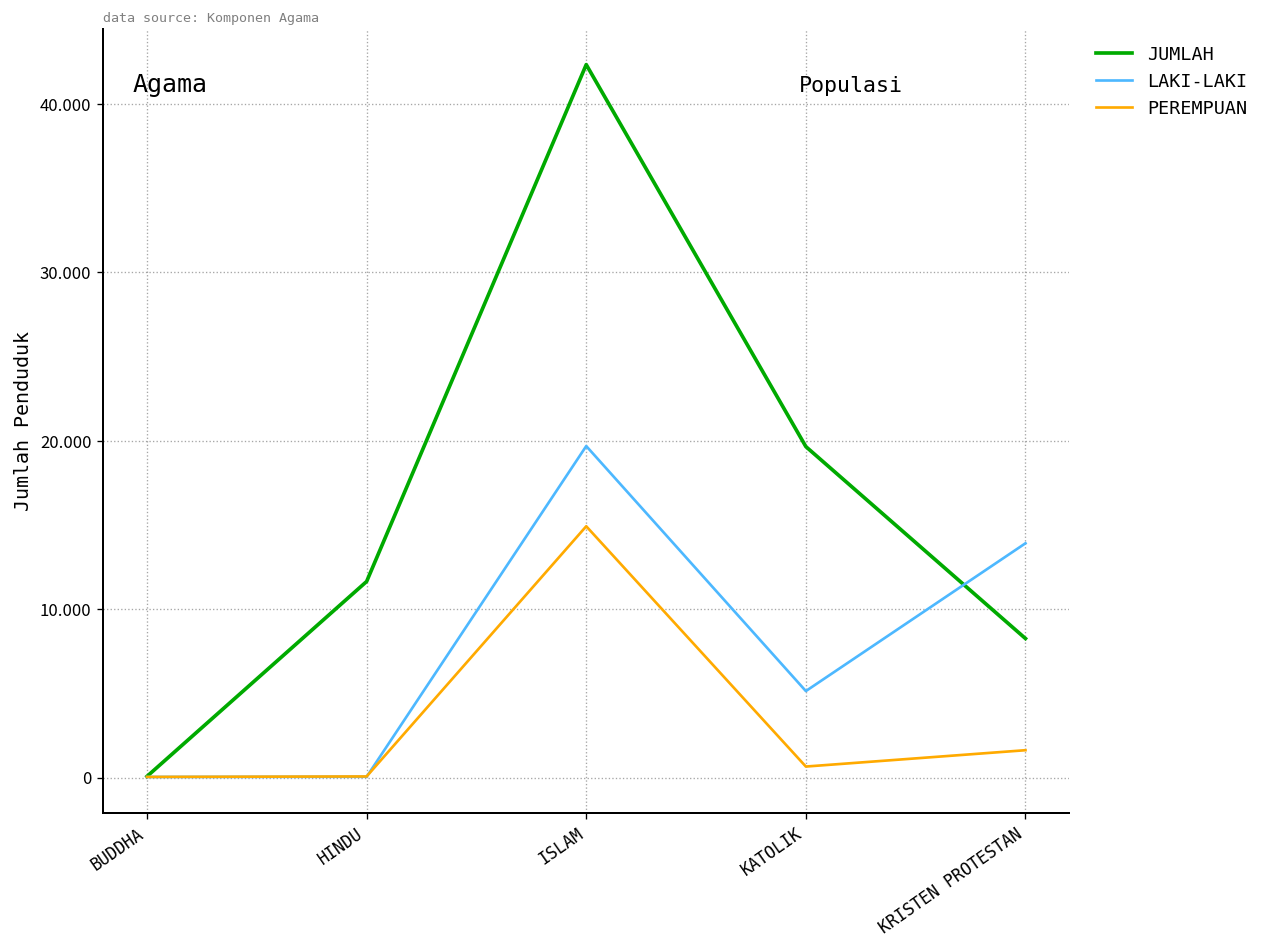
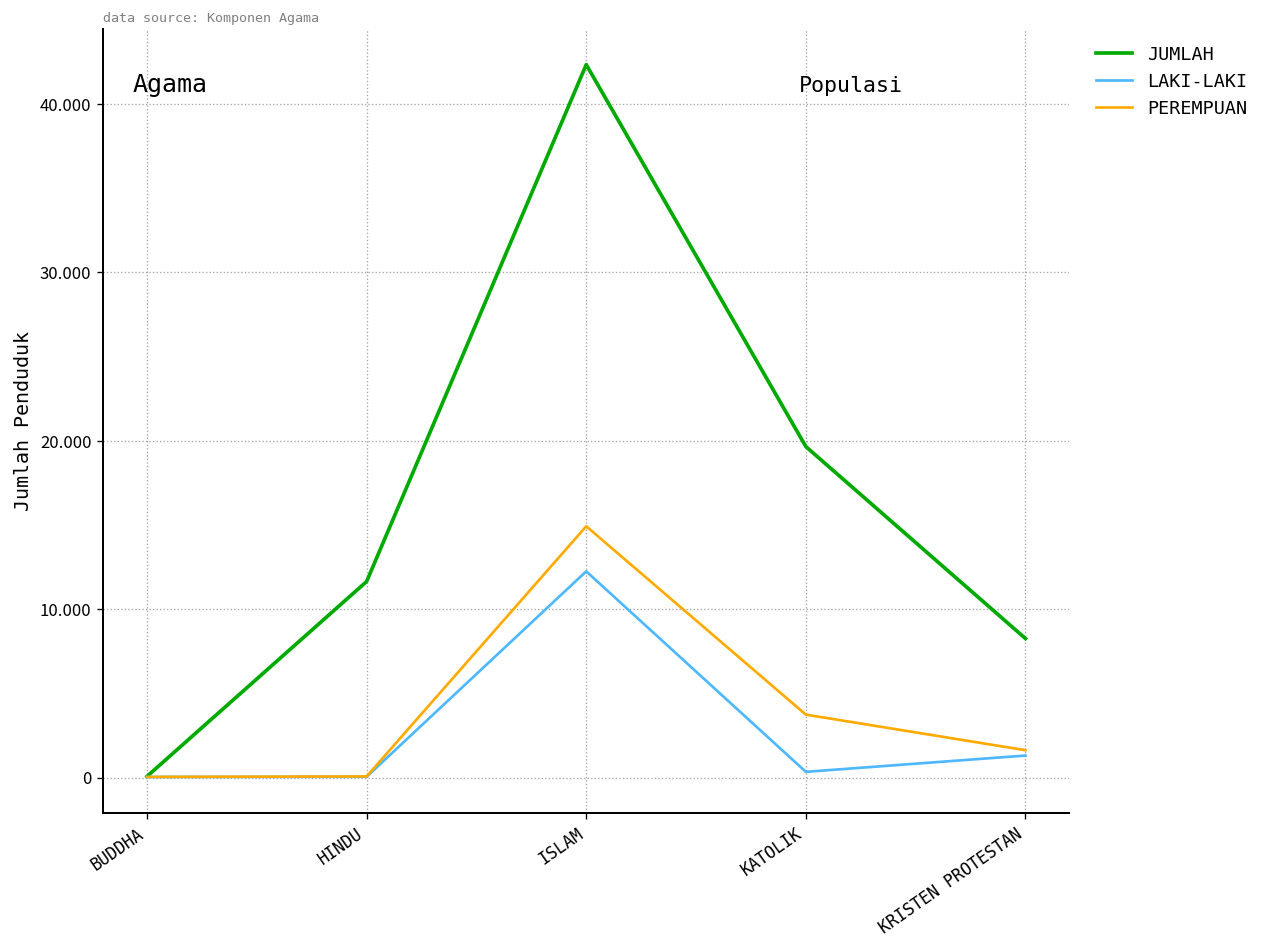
  {
    "JUMLAH": {
      "HINDU": 11.6,
      "ISLAM": 42.3,
      "KATOLIK": 19.6,
      "KRISTEN PROTESTAN": 8.3
    },
    "LAKI-LAKI": {
-     "ISLAM": 19.7,
-     "KATOLIK": 5.1,
-     "KRISTEN PROTESTAN": 13.9
+     "ISLAM": 12.2,
+     "KATOLIK": 0.3,
+     "KRISTEN PROTESTAN": 1.3
    },
    "PEREMPUAN": {
      "ISLAM": 14.9,
-     "KATOLIK": 0.7,
+     "KATOLIK": 3.7,
      "KRISTEN PROTESTAN": 1.6
    }
  }
